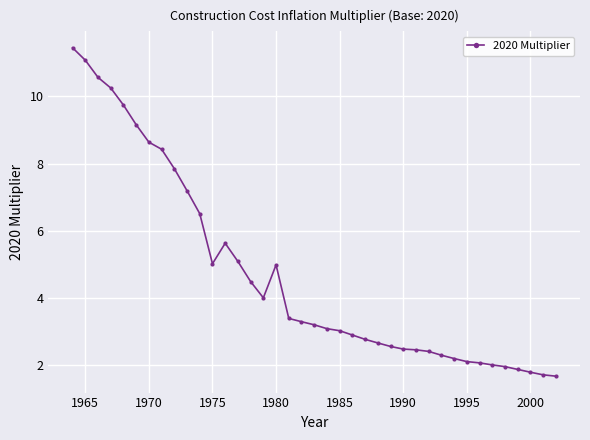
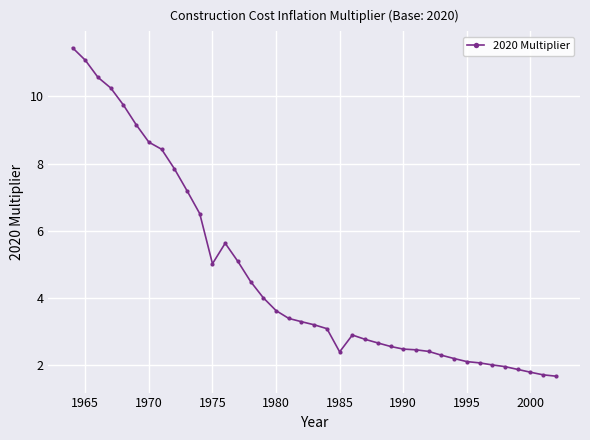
  {
    "1965": 11.1,
    "1970": 8.6,
    "1975": 5.0,
-   "1980": 5.0,
-   "1985": 3.0,
+   "1980": 3.6,
+   "1985": 2.4,
    "1990": 2.5,
    "1995": 2.1,
    "2000": 1.8
  }
